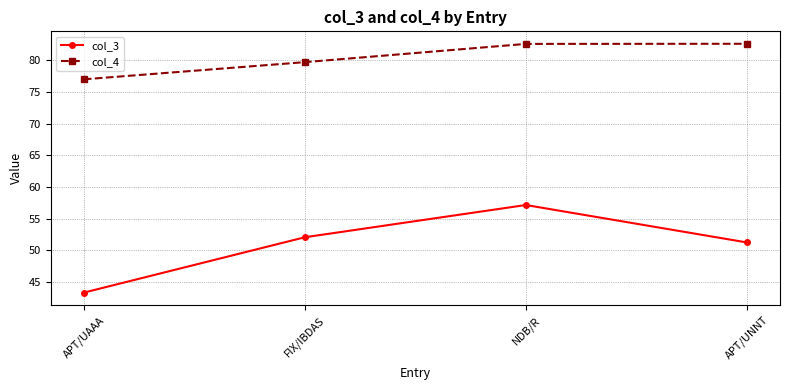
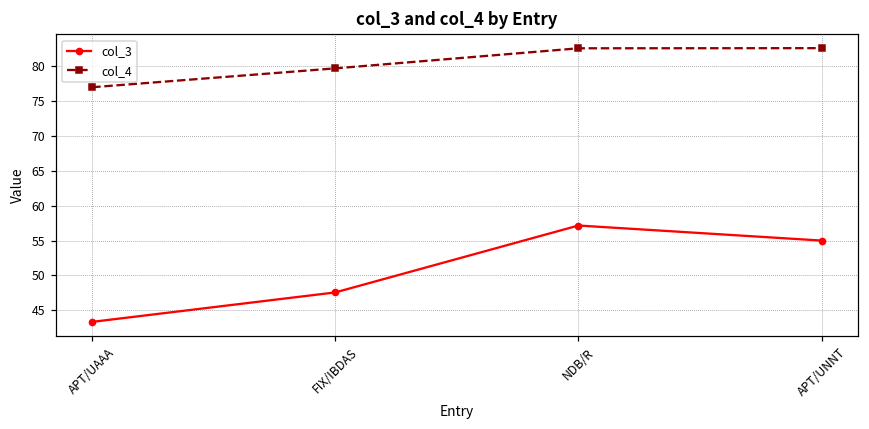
  {
    "col_3": {
      "APT/UAAA": 43,
-     "FIX/IBDAS": 52,
+     "FIX/IBDAS": 48,
      "NDB/R": 57,
-     "APT/UNNT": 51
+     "APT/UNNT": 55
    },
    "col_4": {
      "APT/UAAA": 77,
      "FIX/IBDAS": 80,
      "NDB/R": 83,
      "APT/UNNT": 83
    }
  }
